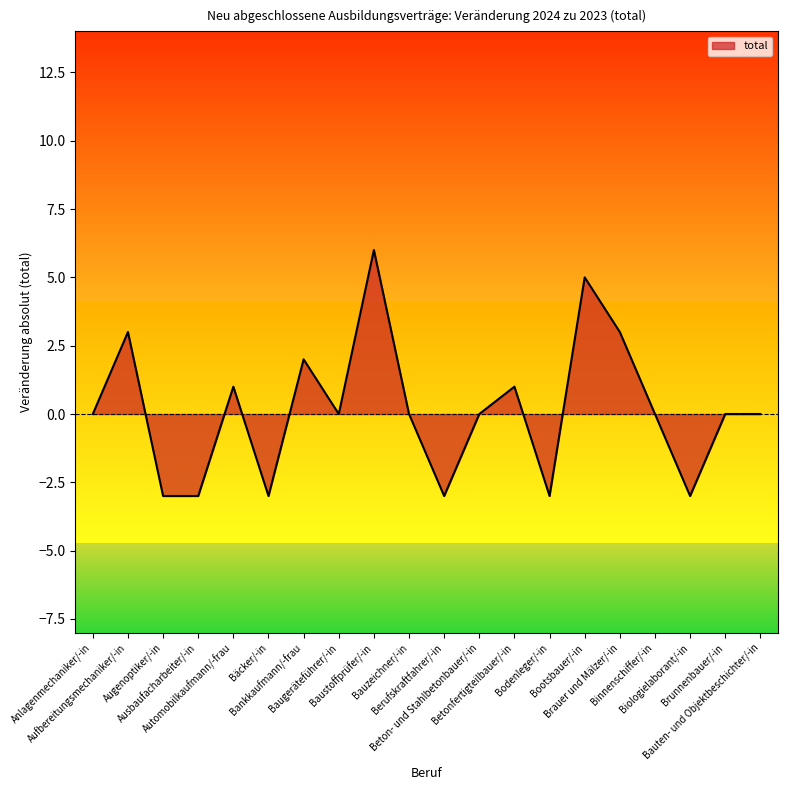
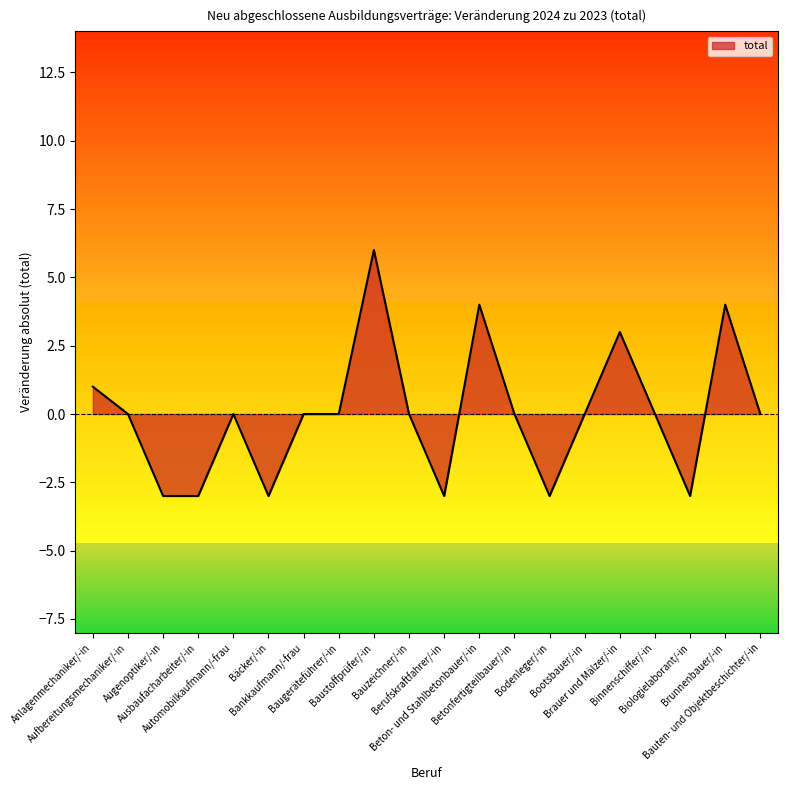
  {
    "total": {
-     "Anlagenmechaniker/-in": 0,
-     "Aufbereitungsmechaniker/-in": 3,
-     "Automobilkaufmann/-frau": 1,
-     "Bankkaufmann/-frau": 2,
-     "Beton- und Stahlbetonbauer/-in": 0,
-     "Betonfertigteilbauer/-in": 1,
-     "Bootsbauer/-in": 5,
-     "Brunnenbauer/-in": 0
+     "Anlagenmechaniker/-in": 1,
+     "Aufbereitungsmechaniker/-in": 0,
+     "Automobilkaufmann/-frau": 0,
+     "Bankkaufmann/-frau": 0,
+     "Beton- und Stahlbetonbauer/-in": 4,
+     "Betonfertigteilbauer/-in": 0,
+     "Bootsbauer/-in": 0,
+     "Brunnenbauer/-in": 4
    }
  }
